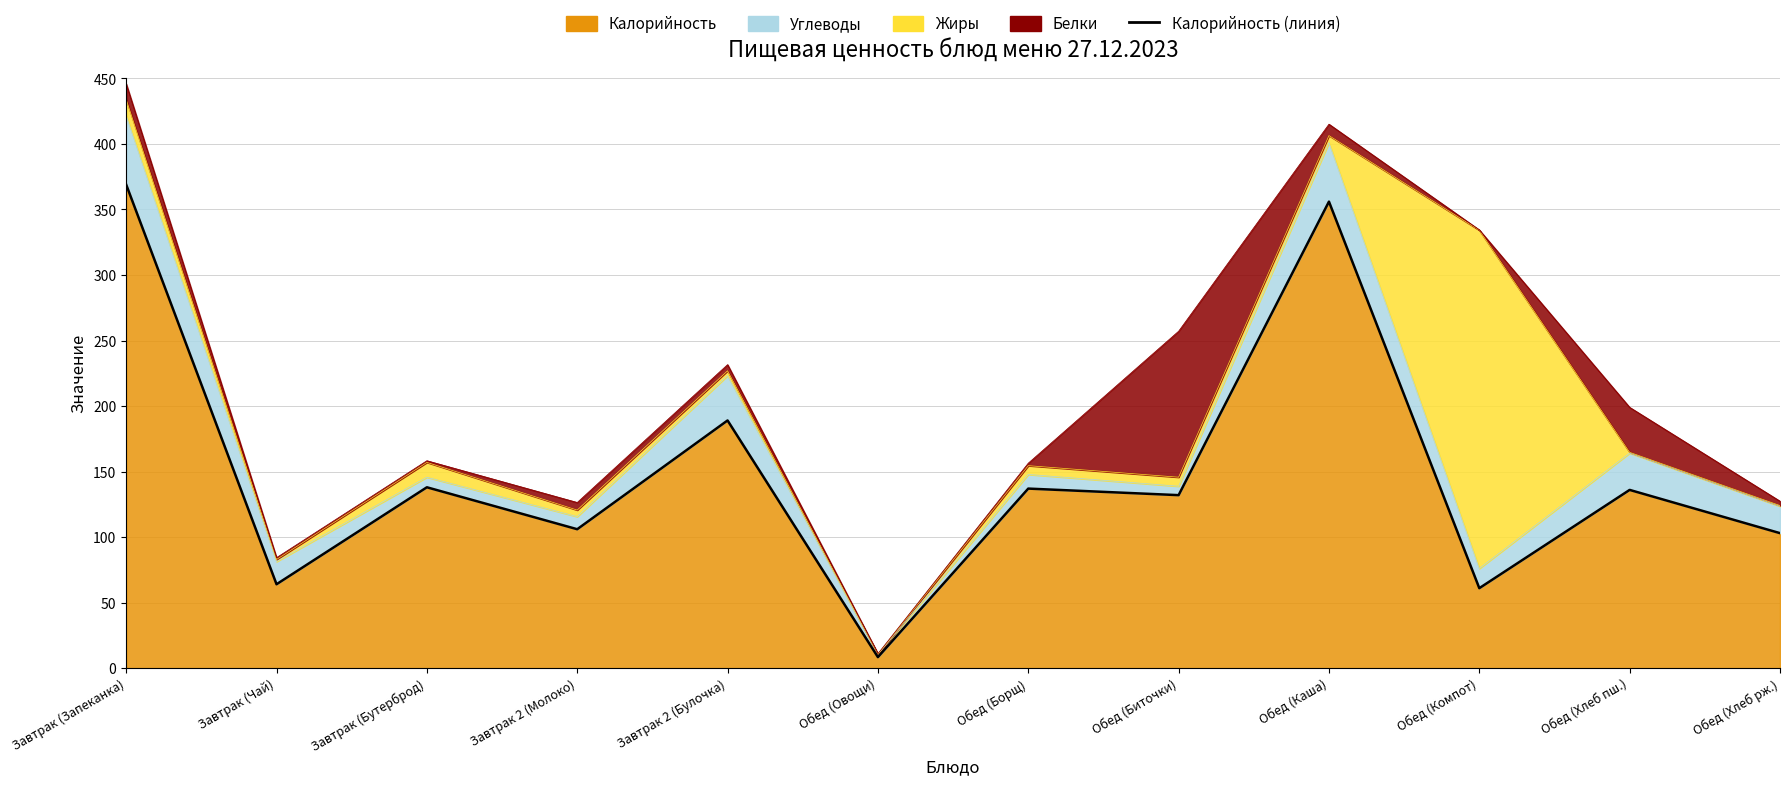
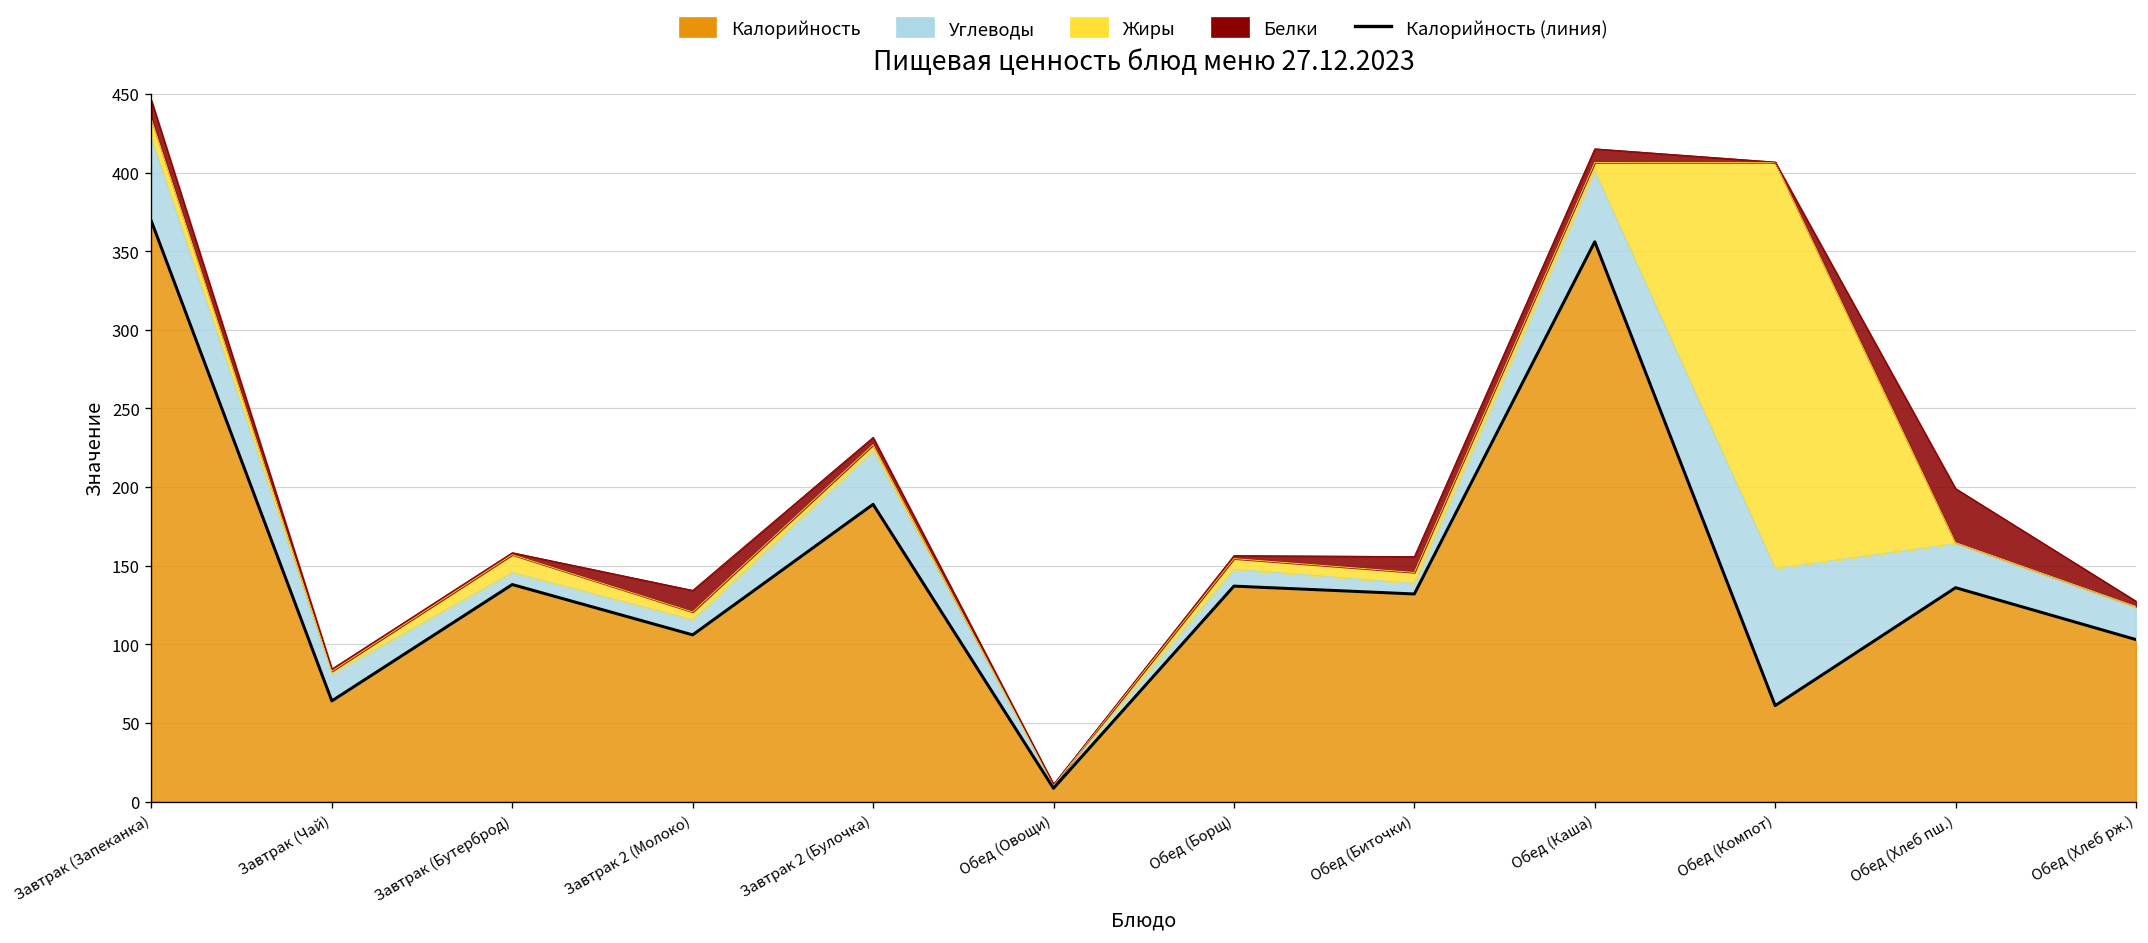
  {
    "Калорийность": {
      "Завтрак (Запеканка)": 369,
      "Завтрак (Чай)": 64,
      "Завтрак (Бутерброд)": 138,
      "Завтрак 2 (Молоко)": 106,
      "Завтрак 2 (Булочка)": 189,
      "Обед (Овощи)": 8,
      "Обед (Борщ)": 137,
      "Обед (Биточки)": 132,
      "Обед (Каша)": 356,
      "Обед (Компот)": 61,
      "Обед (Хлеб пш.)": 136,
      "Обед (Хлеб рж.)": 103
    },
    "Углеводы": {
      "Завтрак (Запеканка)": 53,
      "Завтрак (Бутерброд)": 8,
      "Завтрак 2 (Молоко)": 10,
      "Завтрак 2 (Булочка)": 34,
      "Обед (Борщ)": 11,
      "Обед (Биточки)": 7,
      "Обед (Каша)": 45,
-     "Обед (Компот)": 15
+     "Обед (Компот)": 87
    },
    "Жиры": {
      "Завтрак (Запеканка)": 12,
      "Завтрак 2 (Молоко)": 5,
      "Завтрак 2 (Булочка)": 4,
      "Обед (Биточки)": 7,
      "Обед (Каша)": 5
    },
    "Белки": {
      "Завтрак (Запеканка)": 12,
-     "Завтрак 2 (Молоко)": 6,
+     "Завтрак 2 (Молоко)": 14,
      "Завтрак 2 (Булочка)": 5,
-     "Обед (Биточки)": 111,
+     "Обед (Биточки)": 10,
      "Обед (Каша)": 9,
      "Обед (Хлеб пш.)": 34,
      "Обед (Хлеб рж.)": 3
    }
  }
